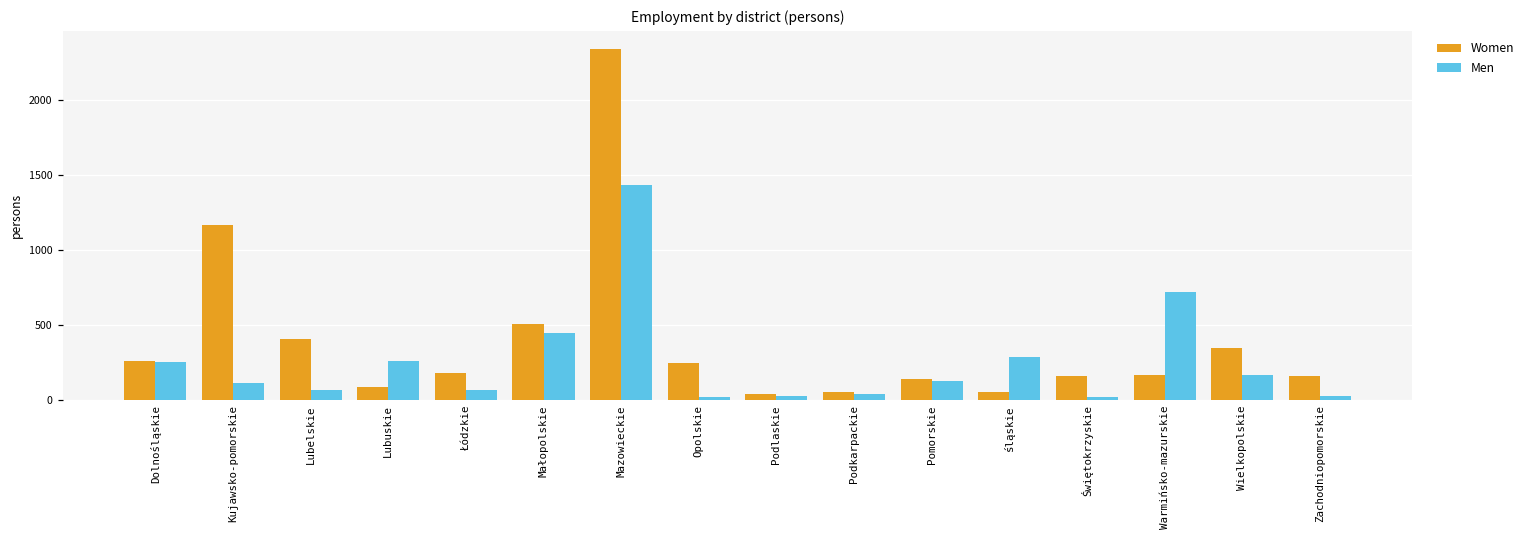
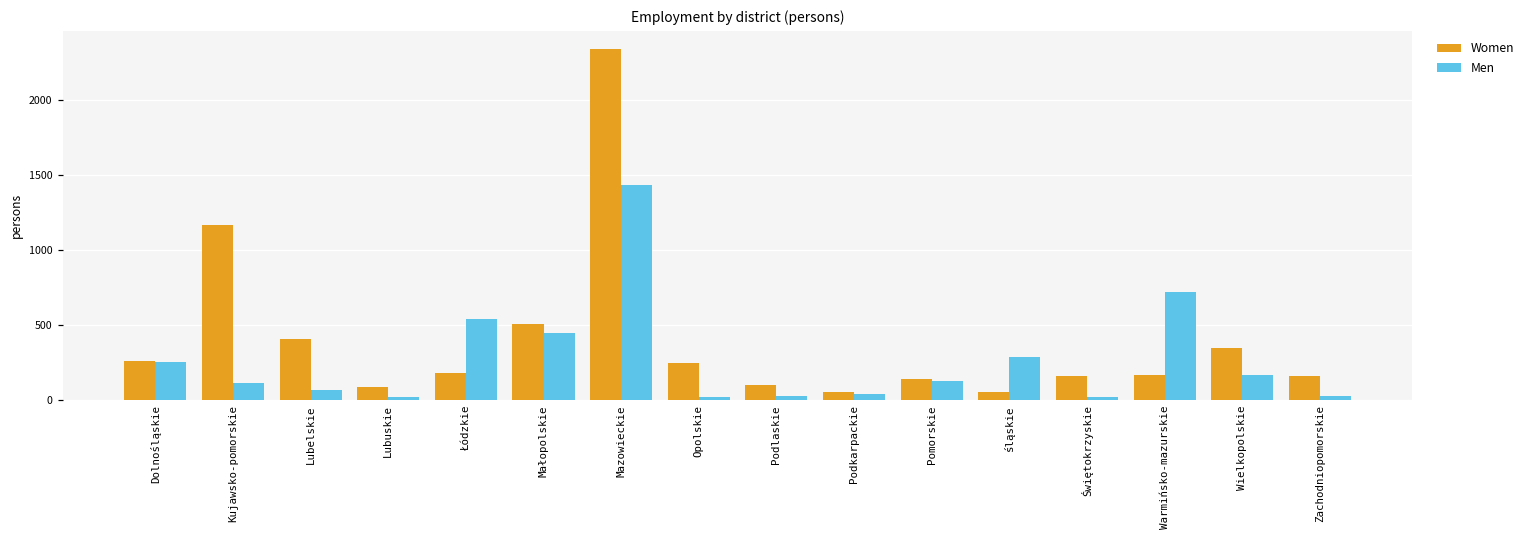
  {
    "Women": {
      "Dolnośląskie": 260,
      "Kujawsko-pomorskie": 1170,
      "Lubelskie": 410,
      "Lubuskie": 90,
      "Łódzkie": 180,
      "Małopolskie": 510,
      "Mazowieckie": 2340,
      "Opolskie": 240,
-     "Podlaskie": 40,
+     "Podlaskie": 100,
      "Podkarpackie": 50,
      "Pomorskie": 140,
      "śląskie": 50,
      "Świętokrzyskie": 160,
      "Warmińsko-mazurskie": 170,
      "Wielkopolskie": 350,
      "Zachodniopomorskie": 160
    },
    "Men": {
      "Dolnośląskie": 250,
      "Kujawsko-pomorskie": 110,
      "Lubelskie": 70,
-     "Lubuskie": 260,
-     "Łódzkie": 60,
+     "Lubuskie": 20,
+     "Łódzkie": 540,
      "Małopolskie": 450,
      "Mazowieckie": 1440,
      "Podlaskie": 20,
      "Podkarpackie": 40,
      "Pomorskie": 130,
      "śląskie": 280,
      "Warmińsko-mazurskie": 720,
      "Wielkopolskie": 160,
      "Zachodniopomorskie": 30
    }
  }
